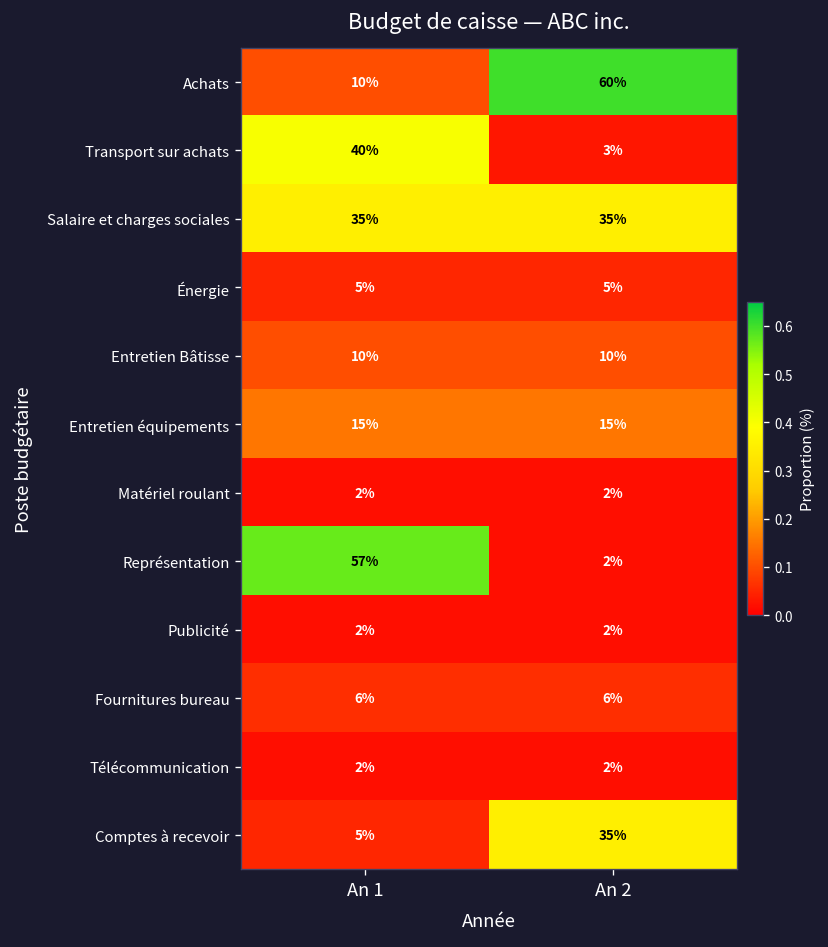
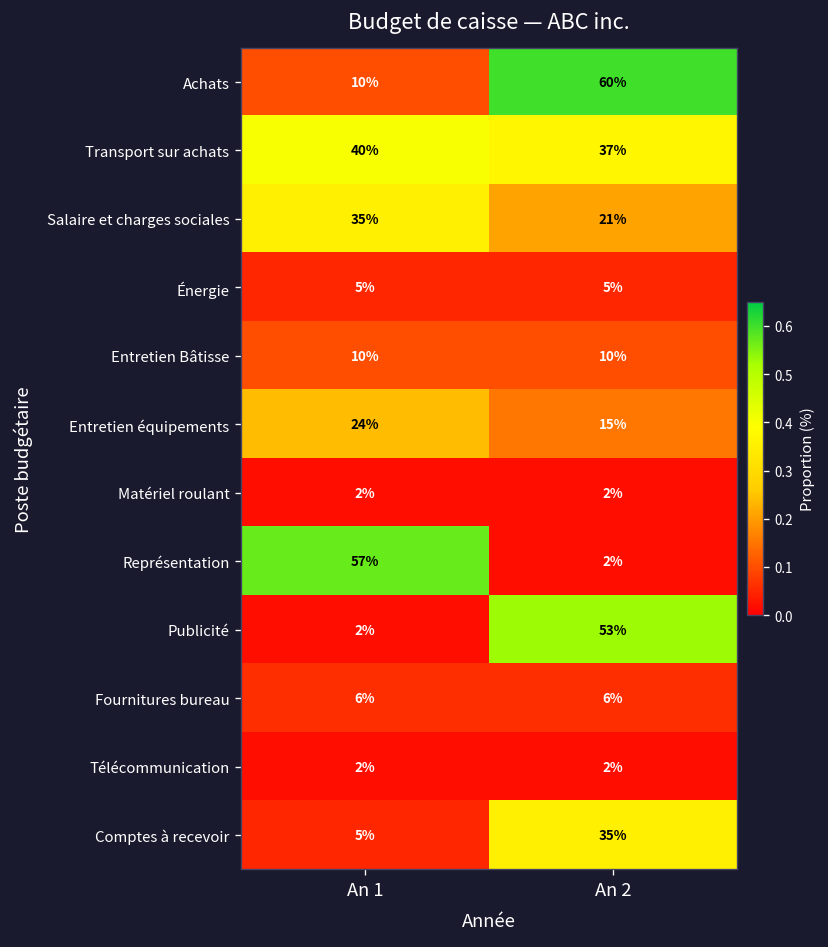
  {
    "Achats": {
      "An 1": "10%",
      "An 2": "60%"
    },
    "Transport sur achats": {
      "An 1": "40%",
-     "An 2": "3%"
+     "An 2": "37%"
    },
    "Salaire et charges sociales": {
      "An 1": "35%",
-     "An 2": "35%"
+     "An 2": "21%"
    },
    "Énergie": {
      "An 1": "5%",
      "An 2": "5%"
    },
    "Entretien Bâtisse": {
      "An 1": "10%",
      "An 2": "10%"
    },
    "Entretien équipements": {
-     "An 1": "15%",
+     "An 1": "24%",
      "An 2": "15%"
    },
    "Matériel roulant": {
      "An 1": "2%",
      "An 2": "2%"
    },
    "Représentation": {
      "An 1": "57%",
      "An 2": "2%"
    },
    "Publicité": {
      "An 1": "2%",
-     "An 2": "2%"
+     "An 2": "53%"
    },
    "Fournitures bureau": {
      "An 1": "6%",
      "An 2": "6%"
    },
    "Télécommunication": {
      "An 1": "2%",
      "An 2": "2%"
    },
    "Comptes à recevoir": {
      "An 1": "5%",
      "An 2": "35%"
    }
  }
